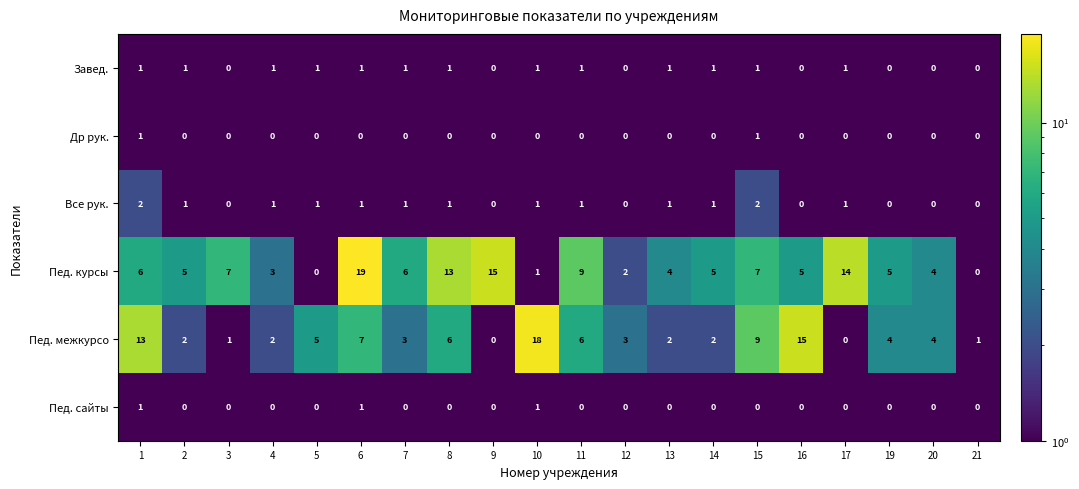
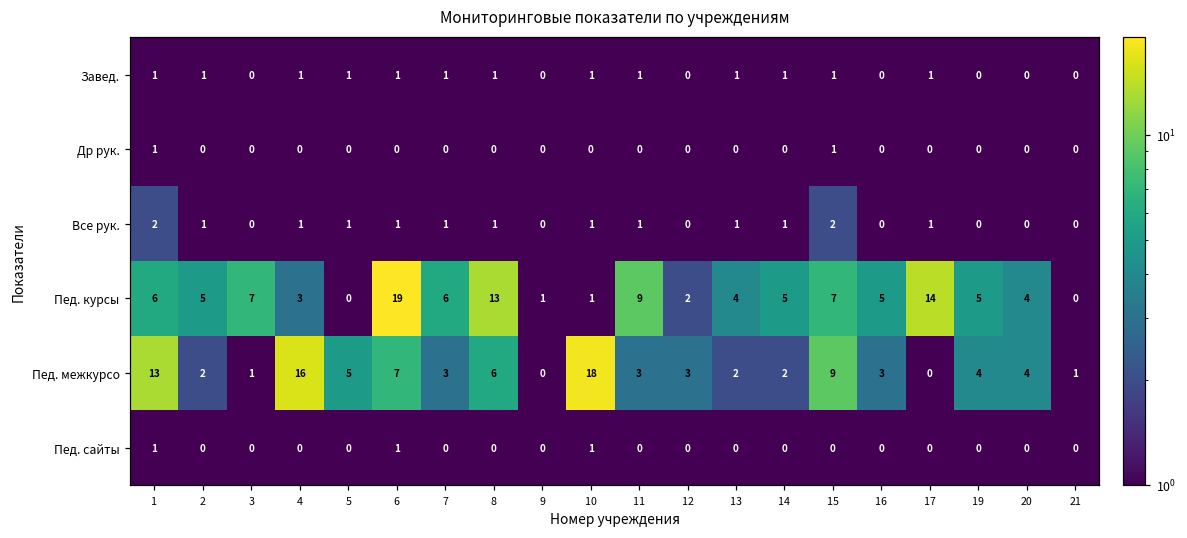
  {
    "Завед.": {
      "1": 1,
      "2": 1,
      "3": 0,
      "4": 1,
      "5": 1,
      "6": 1,
      "7": 1,
      "8": 1,
      "9": 0,
      "10": 1,
      "11": 1,
      "12": 0,
      "13": 1,
      "14": 1,
      "15": 1,
      "16": 0,
      "17": 1,
      "19": 0,
      "20": 0,
      "21": 0
    },
    "Др рук.": {
      "1": 1,
      "2": 0,
      "3": 0,
      "4": 0,
      "5": 0,
      "6": 0,
      "7": 0,
      "8": 0,
      "9": 0,
      "10": 0,
      "11": 0,
      "12": 0,
      "13": 0,
      "14": 0,
      "15": 1,
      "16": 0,
      "17": 0,
      "19": 0,
      "20": 0,
      "21": 0
    },
    "Все рук.": {
      "1": 2,
      "2": 1,
      "3": 0,
      "4": 1,
      "5": 1,
      "6": 1,
      "7": 1,
      "8": 1,
      "9": 0,
      "10": 1,
      "11": 1,
      "12": 0,
      "13": 1,
      "14": 1,
      "15": 2,
      "16": 0,
      "17": 1,
      "19": 0,
      "20": 0,
      "21": 0
    },
    "Пед. курсы": {
      "1": 6,
      "2": 5,
      "3": 7,
      "4": 3,
      "5": 0,
      "6": 19,
      "7": 6,
      "8": 13,
-     "9": 15,
+     "9": 1,
      "10": 1,
      "11": 9,
      "12": 2,
      "13": 4,
      "14": 5,
      "15": 7,
      "16": 5,
      "17": 14,
      "19": 5,
      "20": 4,
      "21": 0
    },
    "Пед. межкурсо": {
      "1": 13,
      "2": 2,
      "3": 1,
-     "4": 2,
+     "4": 16,
      "5": 5,
      "6": 7,
      "7": 3,
      "8": 6,
      "9": 0,
      "10": 18,
-     "11": 6,
+     "11": 3,
      "12": 3,
      "13": 2,
      "14": 2,
      "15": 9,
-     "16": 15,
+     "16": 3,
      "17": 0,
      "19": 4,
      "20": 4,
      "21": 1
    },
    "Пед. сайты": {
      "1": 1,
      "2": 0,
      "3": 0,
      "4": 0,
      "5": 0,
      "6": 1,
      "7": 0,
      "8": 0,
      "9": 0,
      "10": 1,
      "11": 0,
      "12": 0,
      "13": 0,
      "14": 0,
      "15": 0,
      "16": 0,
      "17": 0,
      "19": 0,
      "20": 0,
      "21": 0
    }
  }
